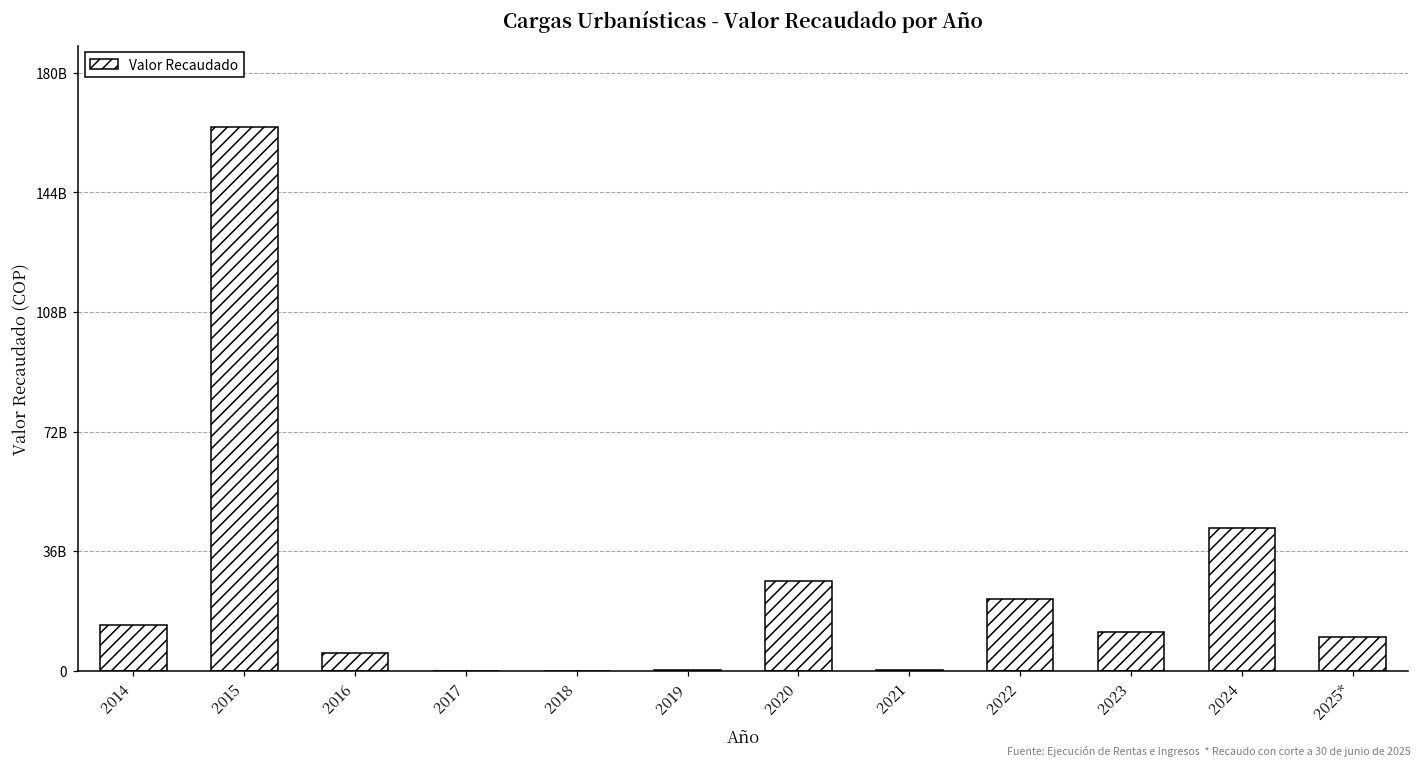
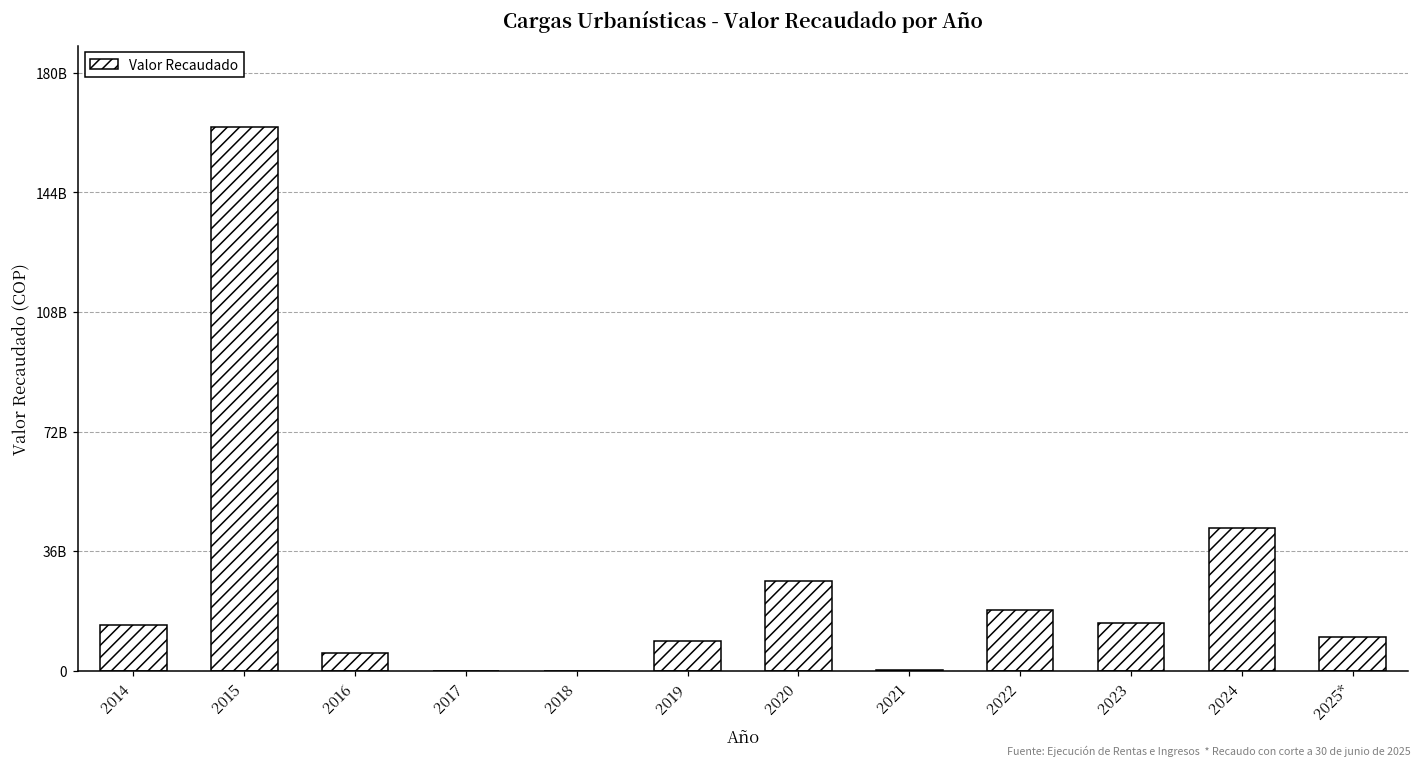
  {
    "2014": 14000000000,
    "2015": 164000000000,
    "2016": 5000000000,
    "2017": 0,
    "2018": 0,
-   "2019": 0,
+   "2019": 9000000000,
    "2020": 27000000000,
-   "2022": 22000000000,
-   "2023": 12000000000,
+   "2022": 18000000000,
+   "2023": 14000000000,
    "2024": 43000000000,
    "2025*": 10000000000
  }
